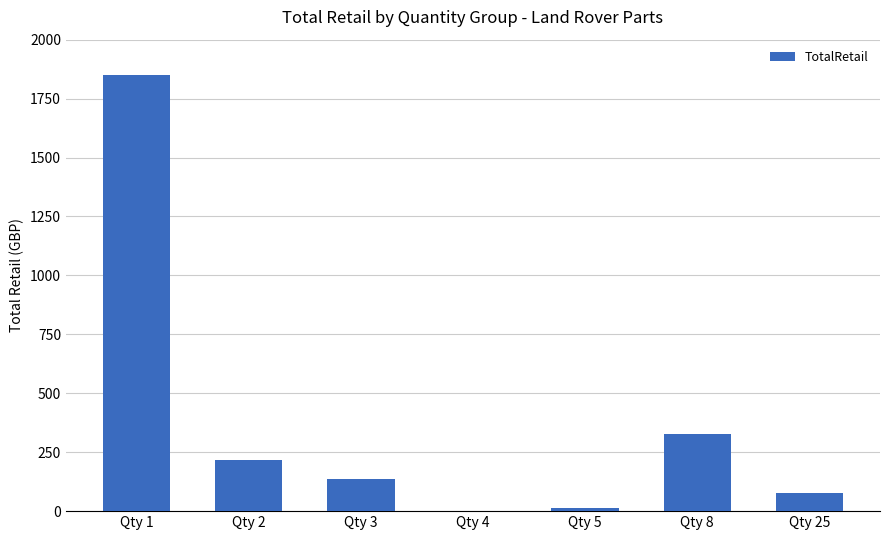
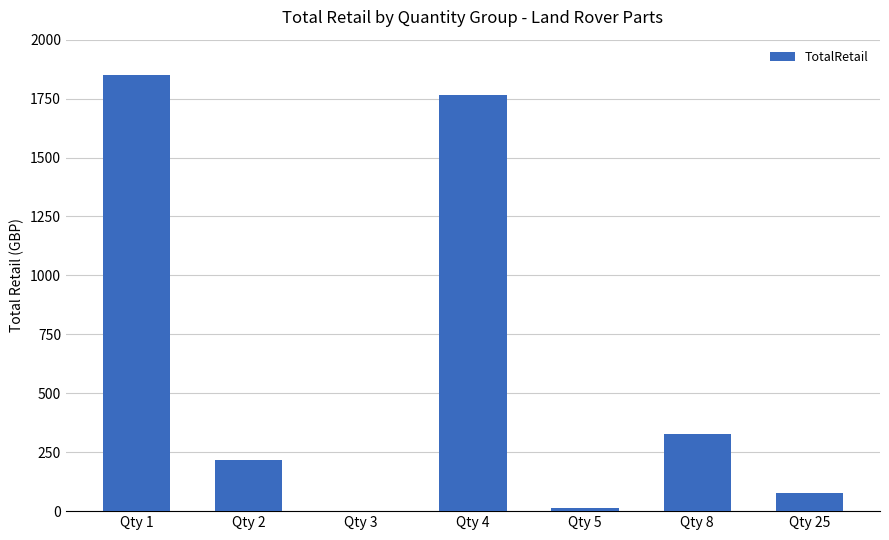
  {
    "Qty 1": 1850,
    "Qty 2": 220,
-   "Qty 3": 140,
-   "Qty 4": 0,
+   "Qty 3": 0,
+   "Qty 4": 1760,
    "Qty 5": 20,
    "Qty 8": 330,
    "Qty 25": 80
  }
